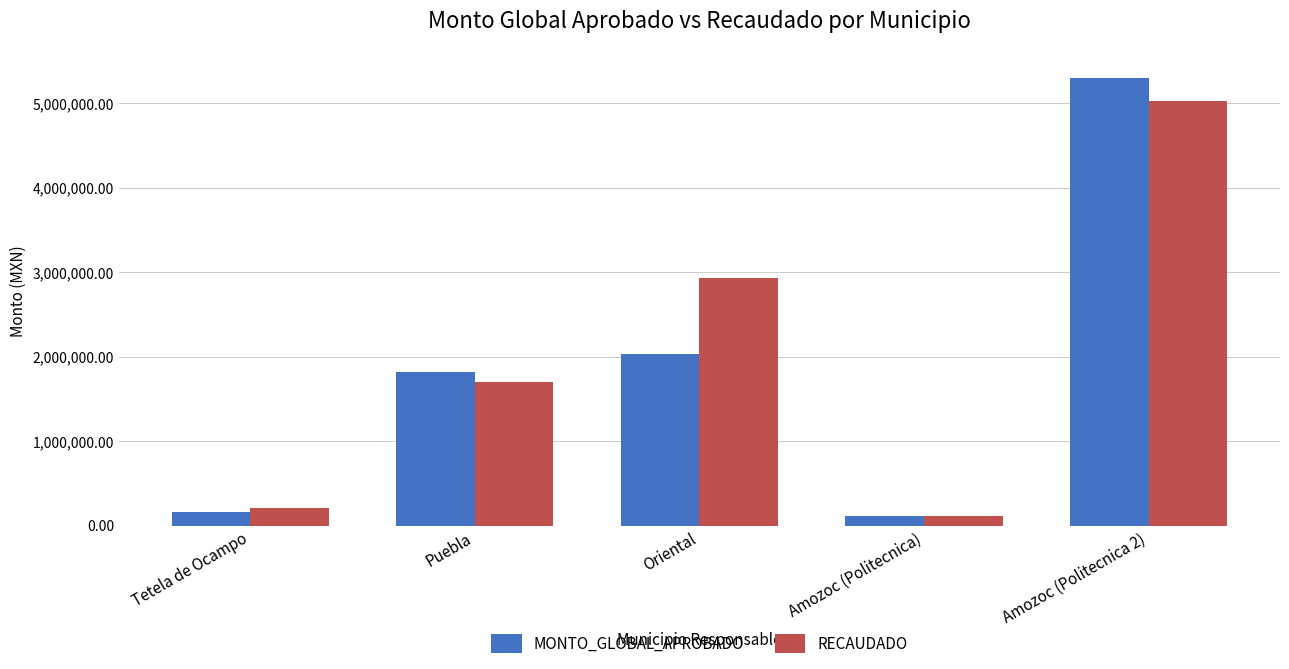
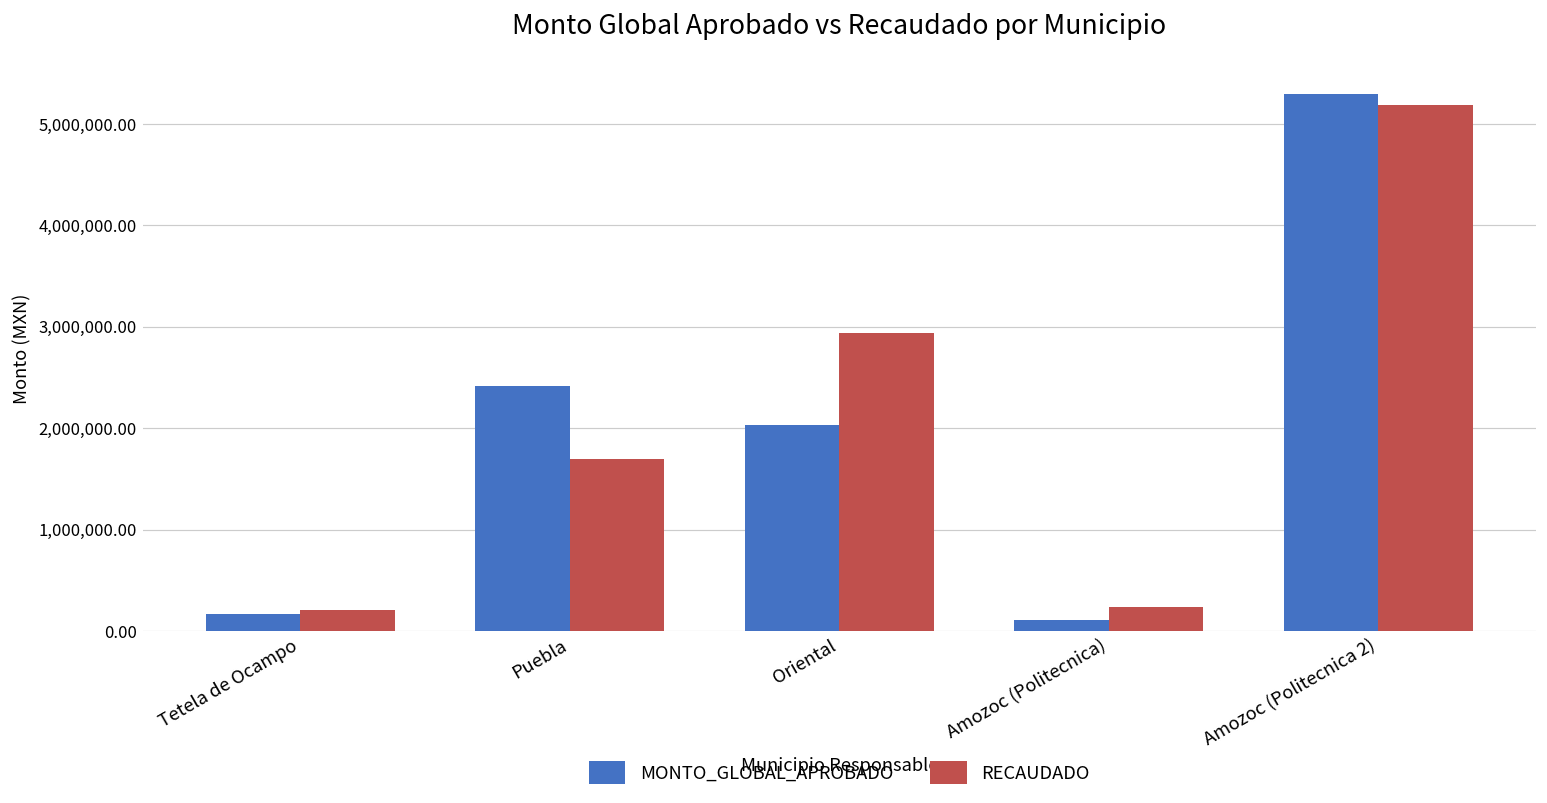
  {
    "MONTO_GLOBAL_APROBADO": {
      "Tetela de Ocampo": "200,000",
-     "Puebla": "1,800,000",
+     "Puebla": "2,400,000",
      "Oriental": "2,000,000",
      "Amozoc (Politecnica)": "100,000",
      "Amozoc (Politecnica 2)": "5,300,000"
    },
    "RECAUDADO": {
      "Tetela de Ocampo": "200,000",
      "Puebla": "1,700,000",
      "Oriental": "2,900,000",
-     "Amozoc (Politecnica)": "100,000",
-     "Amozoc (Politecnica 2)": "5,000,000"
+     "Amozoc (Politecnica)": "200,000",
+     "Amozoc (Politecnica 2)": "5,200,000"
    }
  }
